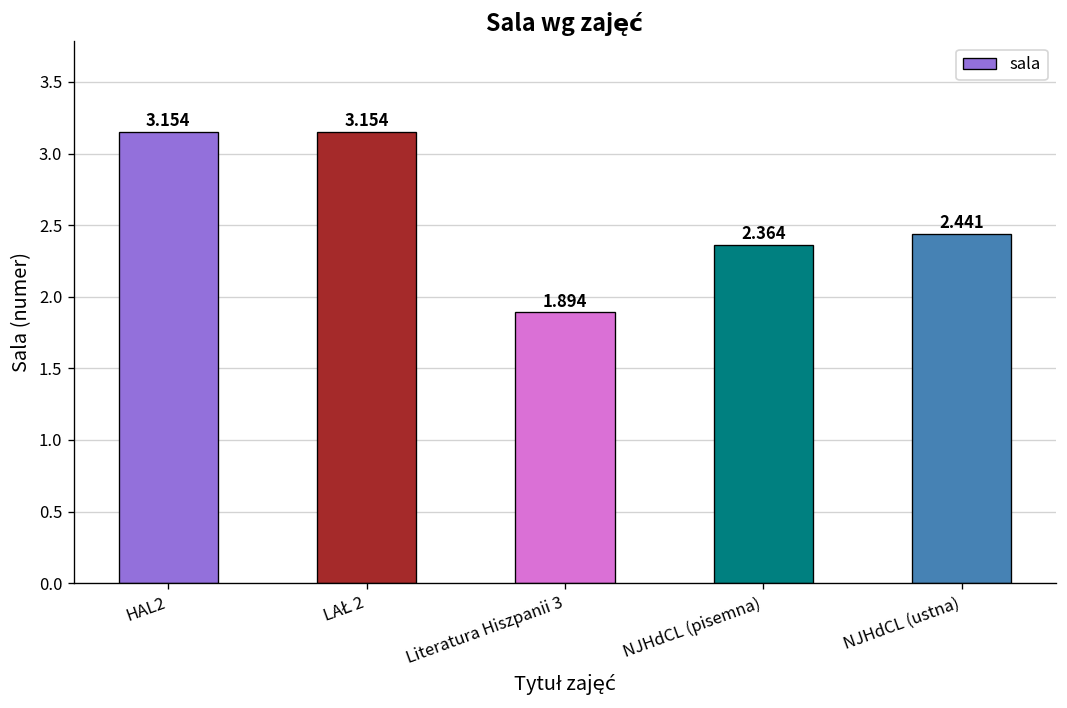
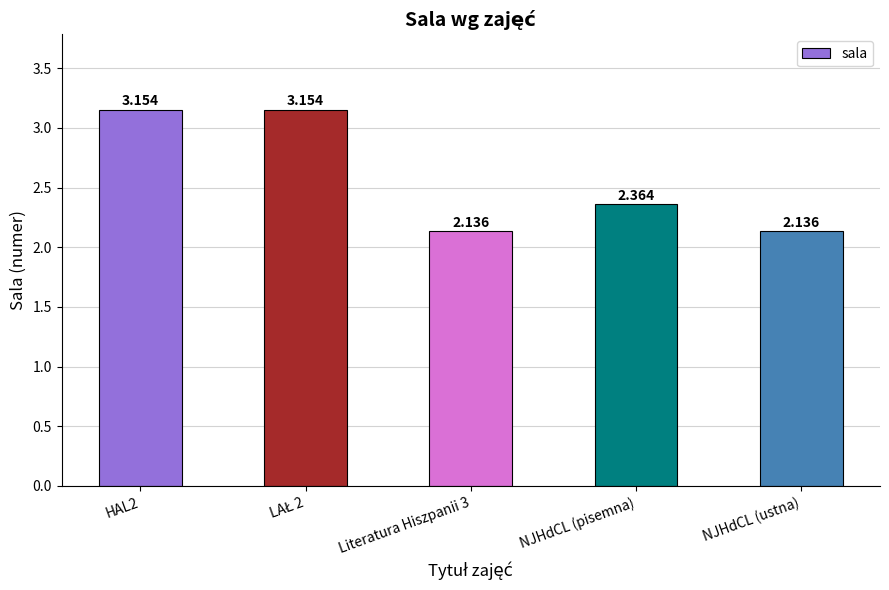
  {
    "HAL2": 3.154,
    "LAŁ 2": 3.154,
-   "Literatura Hiszpanii 3": 1.894,
+   "Literatura Hiszpanii 3": 2.136,
    "NJHdCL (pisemna)": 2.364,
-   "NJHdCL (ustna)": 2.441
+   "NJHdCL (ustna)": 2.136
  }
